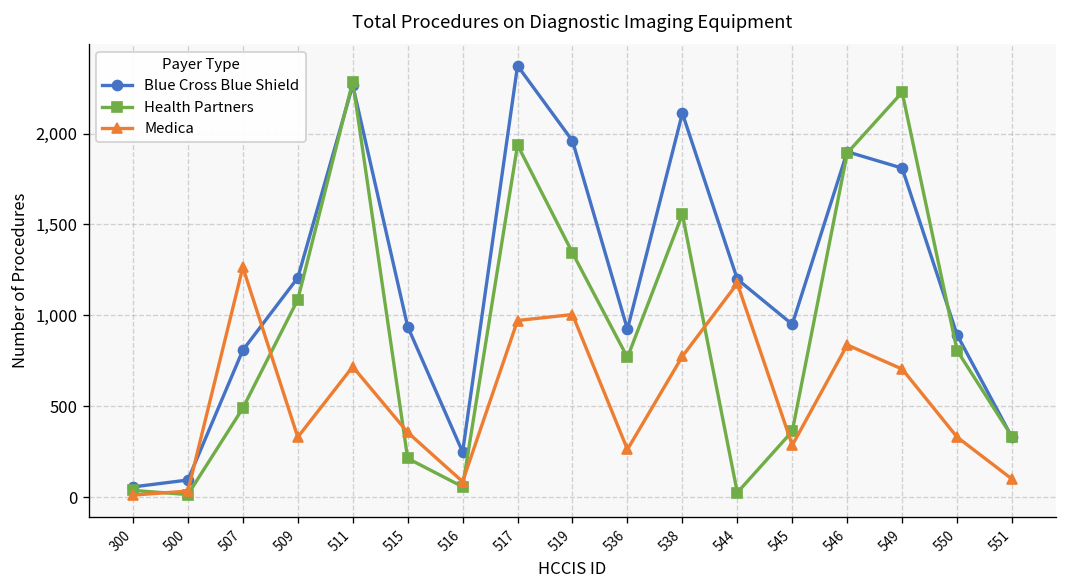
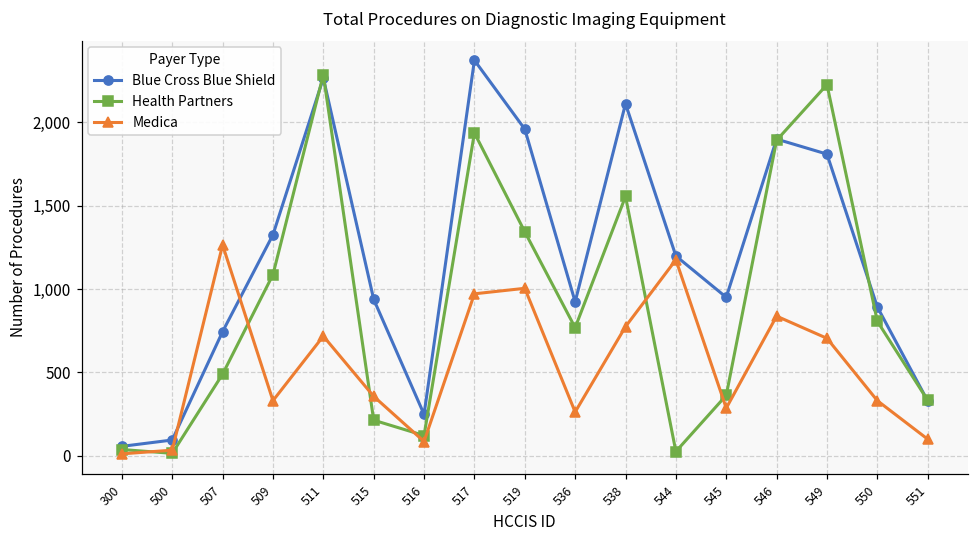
  {
    "Blue Cross Blue Shield": {
      "300": "60",
      "500": "100",
-     "507": "810",
-     "509": "1,210",
+     "507": "750",
+     "509": "1,330",
      "511": "2,270",
      "515": "940",
      "516": "250",
      "517": "2,370",
      "519": "1,960",
      "536": "920",
      "538": "2,110",
      "544": "1,200",
      "545": "950",
      "549": "1,810",
      "550": "890"
    },
    "Health Partners": {
      "300": "40",
      "500": "20",
      "507": "490",
      "509": "1,090",
      "511": "2,290",
      "515": "210",
-     "516": "60",
+     "516": "120",
      "517": "1,940",
      "519": "1,340",
      "536": "770",
      "538": "1,560",
      "544": "30",
      "545": "360",
      "549": "2,230",
      "550": "810"
    },
    "Medica": {
      "300": "10",
      "500": "30",
      "507": "1,270",
      "509": "330",
      "511": "720",
      "515": "360",
      "516": "90",
      "517": "970",
      "519": "1,010",
      "536": "260",
      "538": "780",
      "544": "1,180",
      "545": "290",
      "546": "840",
      "549": "710",
      "550": "330",
      "551": "100"
    }
  }
